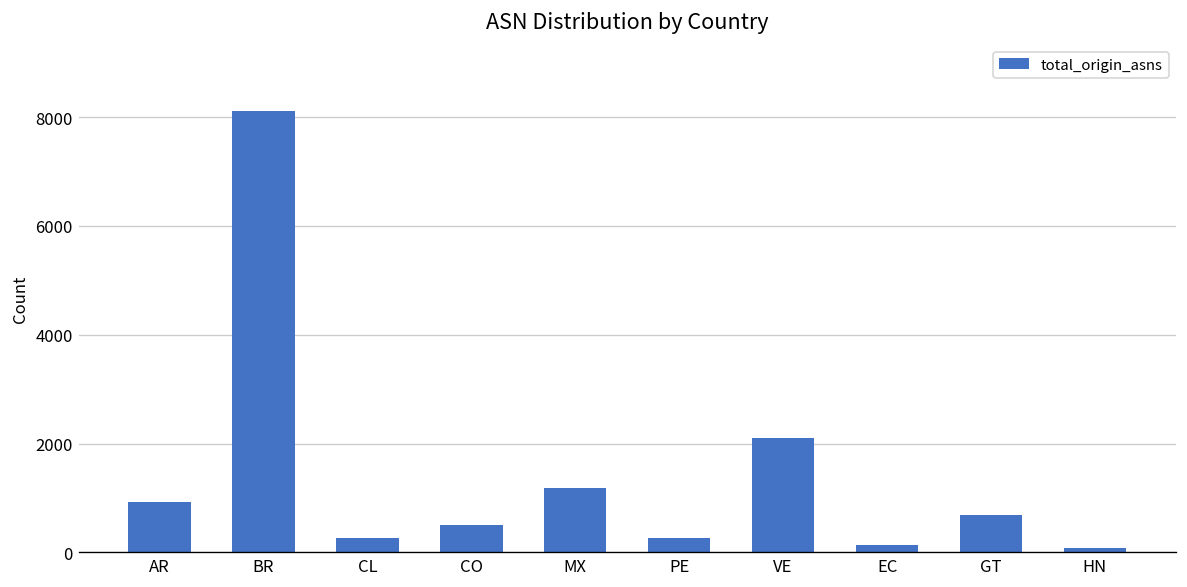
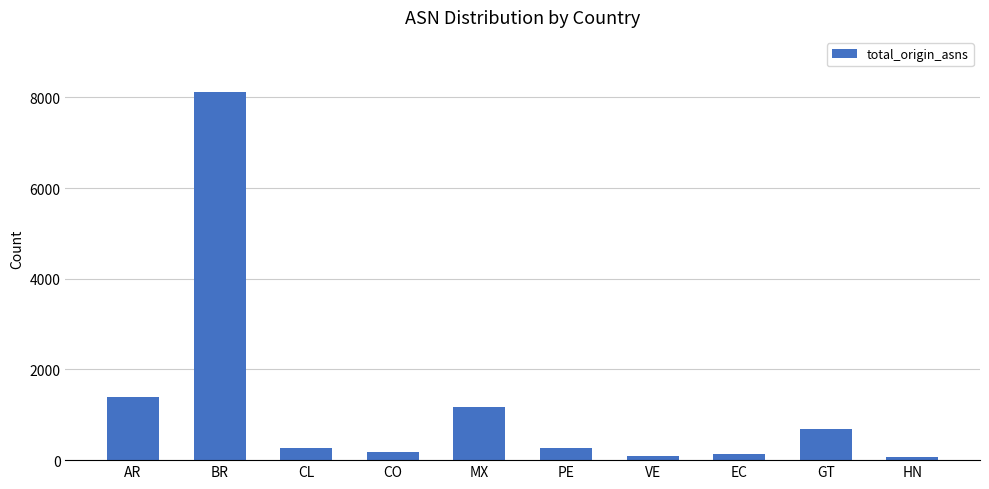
  {
-   "AR": 900,
+   "AR": 1400,
    "BR": 8100,
    "CL": 300,
-   "CO": 500,
+   "CO": 200,
    "MX": 1200,
    "PE": 300,
-   "VE": 2100,
+   "VE": 100,
    "EC": 100,
    "GT": 700,
    "HN": 100
  }
